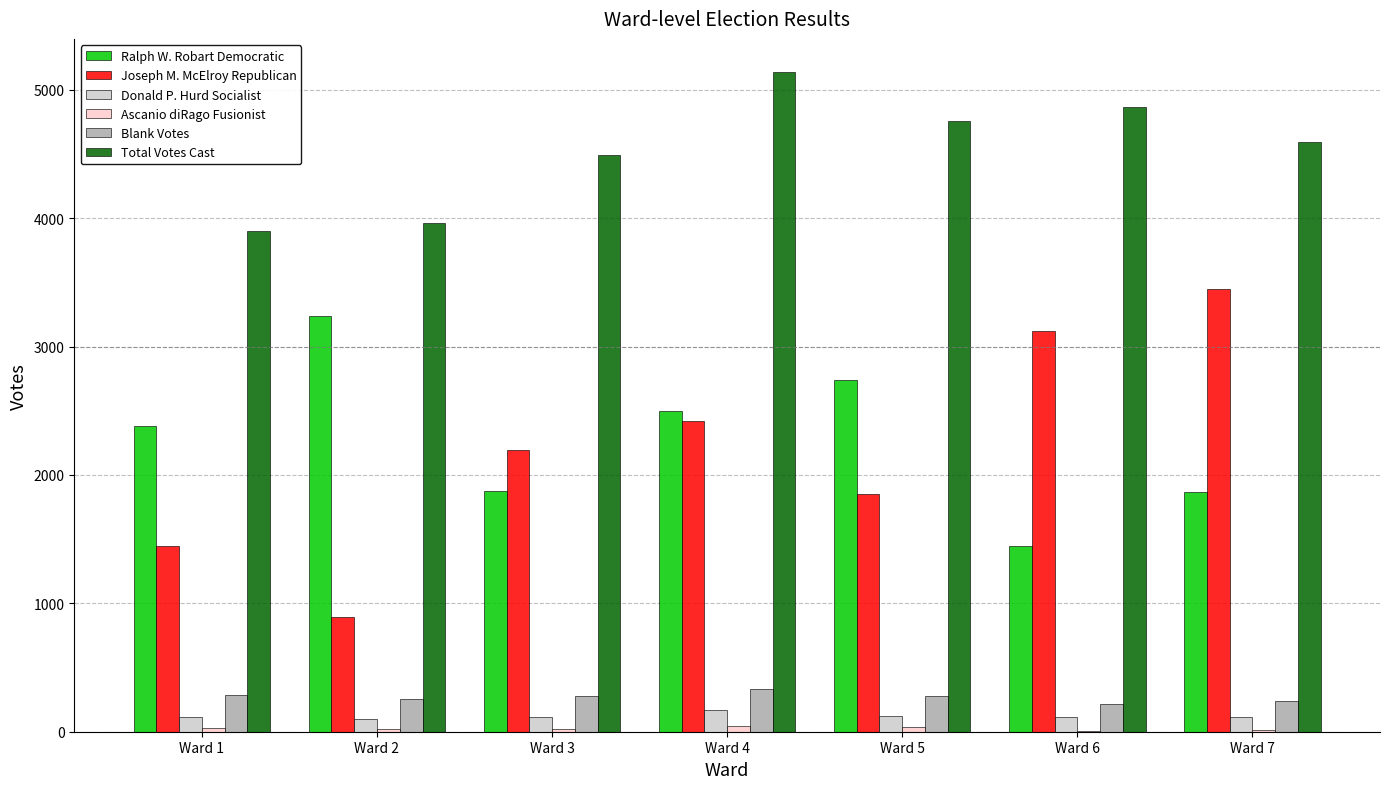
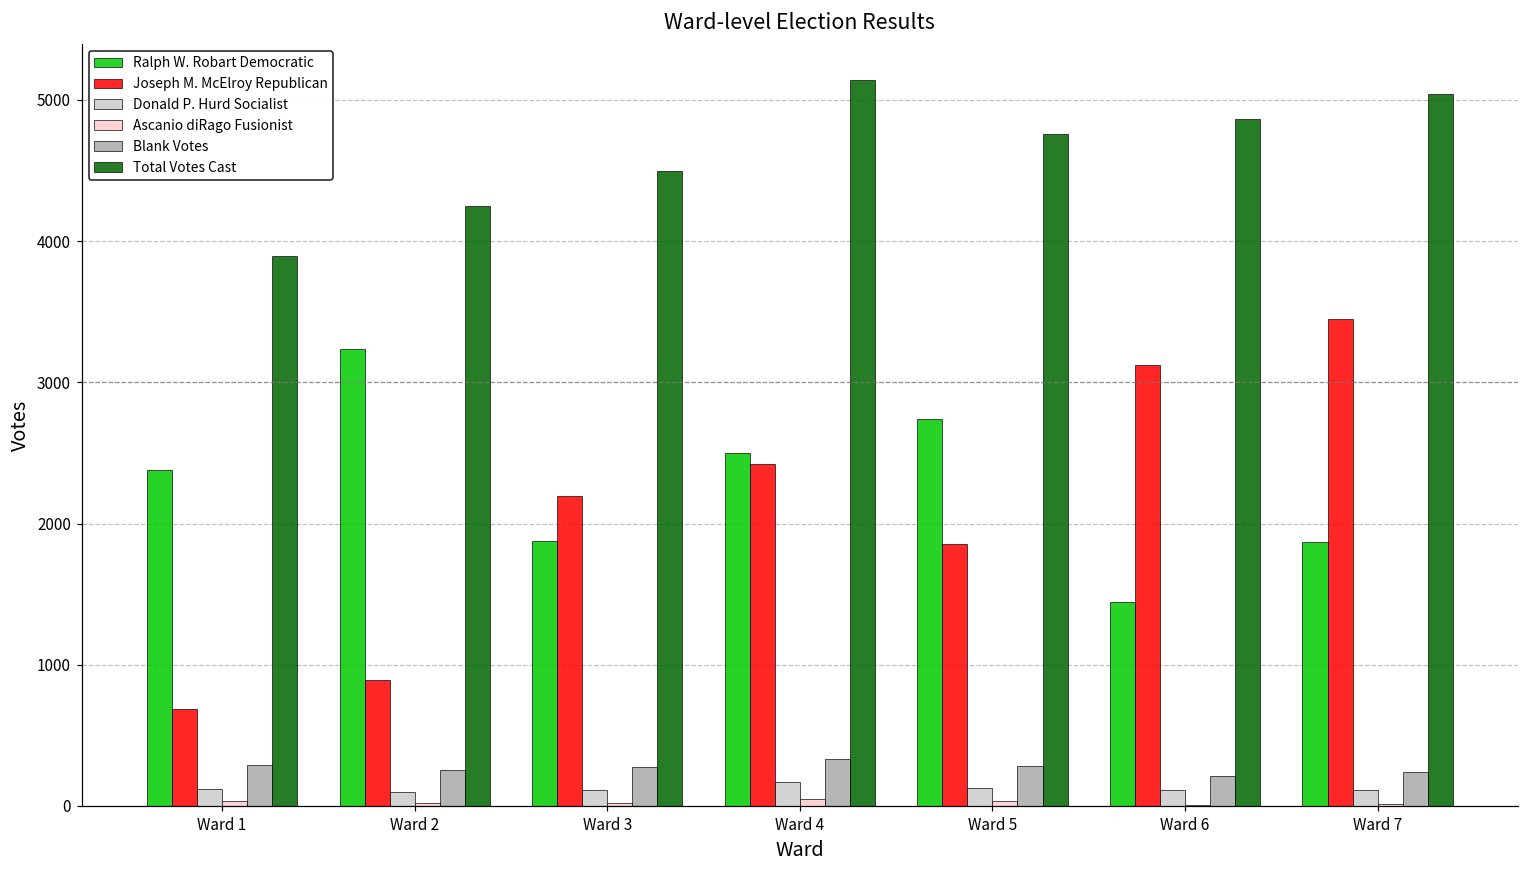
  {
    "Ralph W. Robart Democratic": {
      "Ward 1": 2380,
      "Ward 2": 3240,
      "Ward 3": 1880,
      "Ward 4": 2500,
      "Ward 5": 2740,
      "Ward 6": 1450,
      "Ward 7": 1870
    },
    "Joseph M. McElroy Republican": {
-     "Ward 1": 1450,
+     "Ward 1": 690,
      "Ward 2": 890,
      "Ward 3": 2190,
      "Ward 4": 2420,
      "Ward 5": 1860,
      "Ward 6": 3120,
      "Ward 7": 3450
    },
    "Total Votes Cast": {
      "Ward 1": 3900,
-     "Ward 2": 3960,
+     "Ward 2": 4250,
      "Ward 3": 4490,
      "Ward 4": 5140,
      "Ward 5": 4760,
      "Ward 6": 4860,
-     "Ward 7": 4590
+     "Ward 7": 5040
    }
  }
